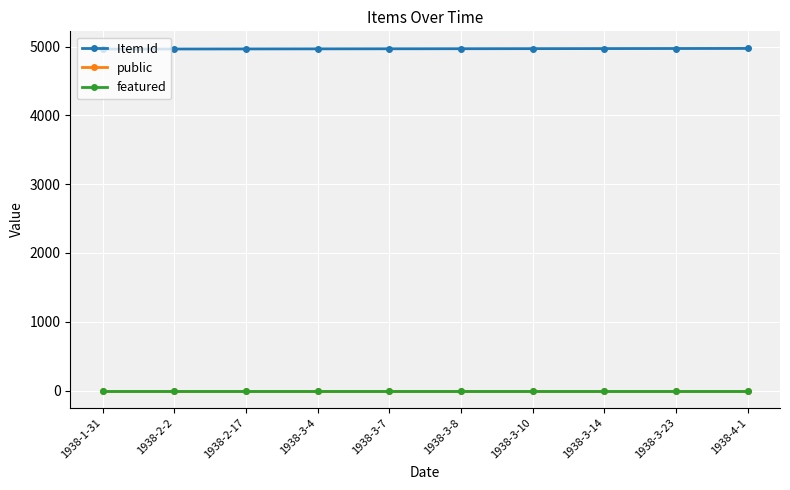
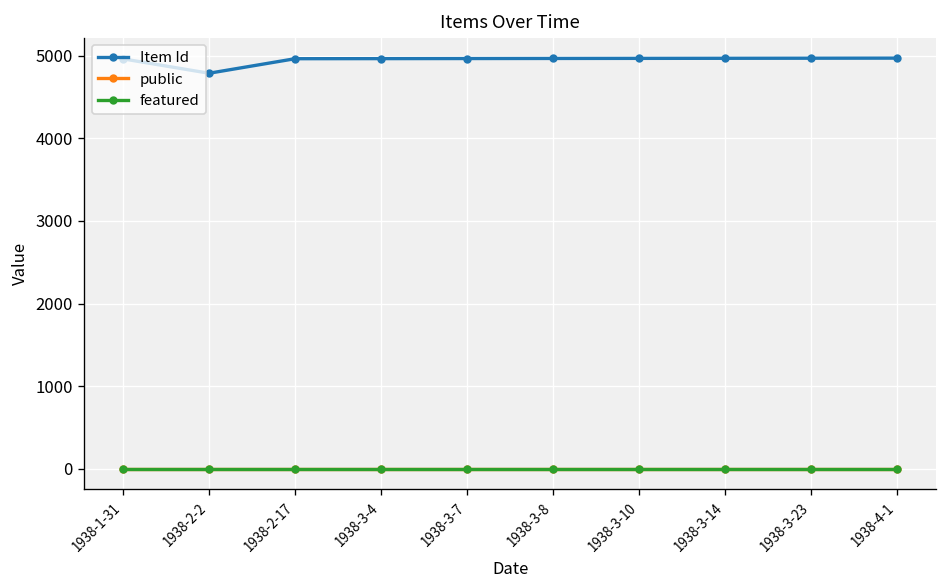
  {
    "Item Id": {
-     "1938-2-2": 5000,
+     "1938-2-2": 4800,
      "1938-2-17": 5000,
      "1938-3-4": 5000,
      "1938-3-7": 5000,
      "1938-3-8": 5000,
      "1938-3-10": 5000,
      "1938-3-14": 5000,
      "1938-3-23": 5000,
      "1938-4-1": 5000
    }
  }
